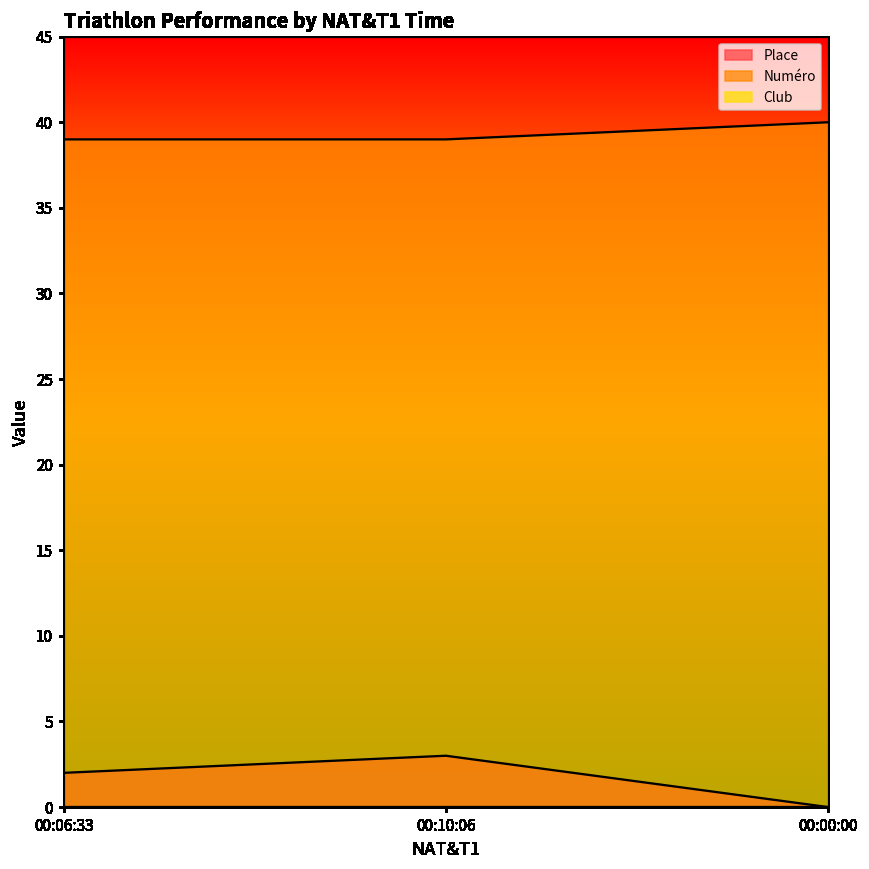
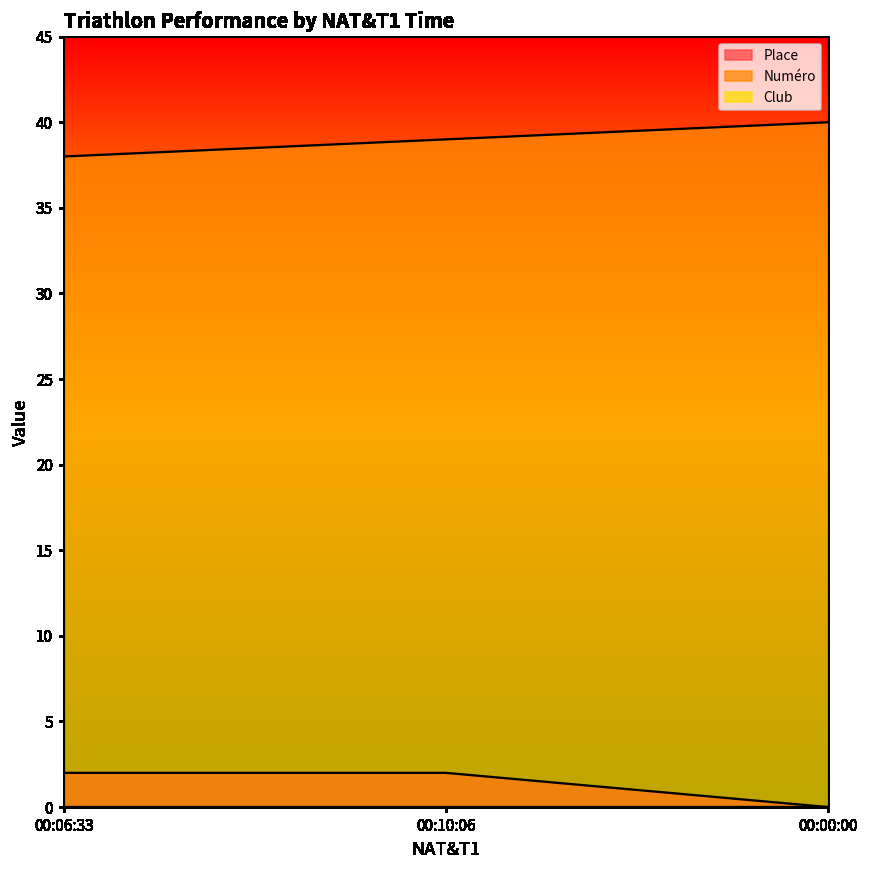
  {
    "Place": {
      "00:06:33": 2,
-     "00:10:06": 3
+     "00:10:06": 2
    },
    "Numéro": {
-     "00:06:33": 39,
+     "00:06:33": 38,
      "00:10:06": 39,
      "00:00:00": 40
    },
    "Club": {
      "00:06:33": 0,
      "00:10:06": 0
    }
  }
